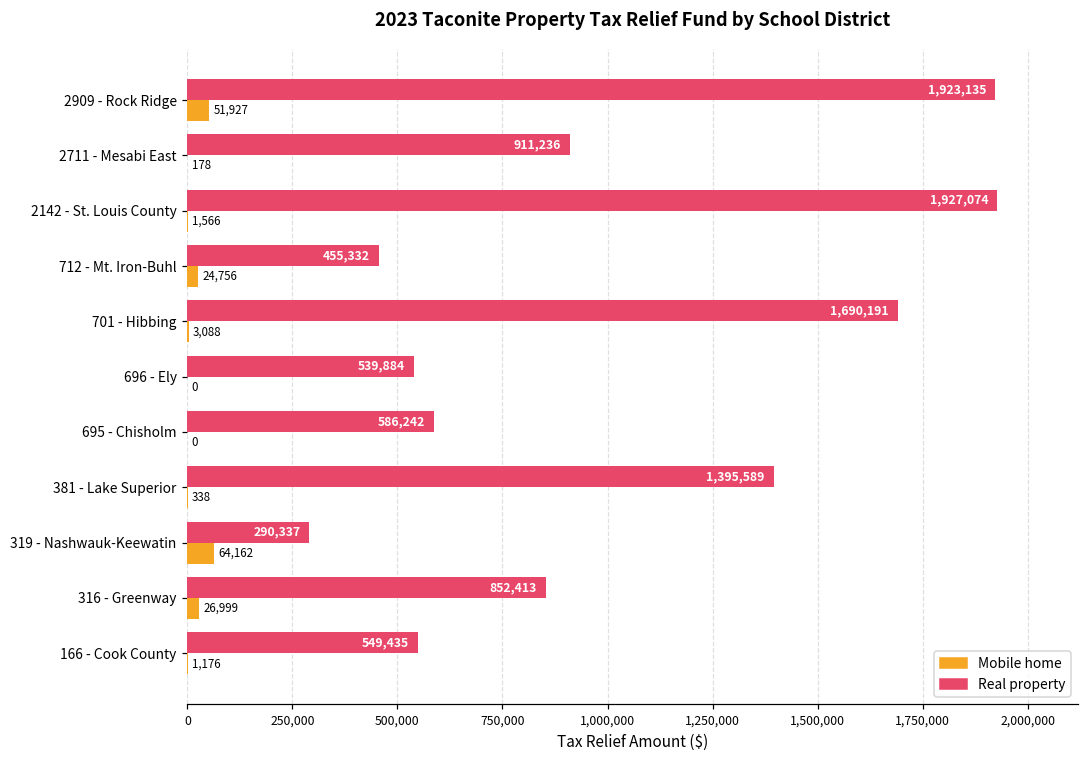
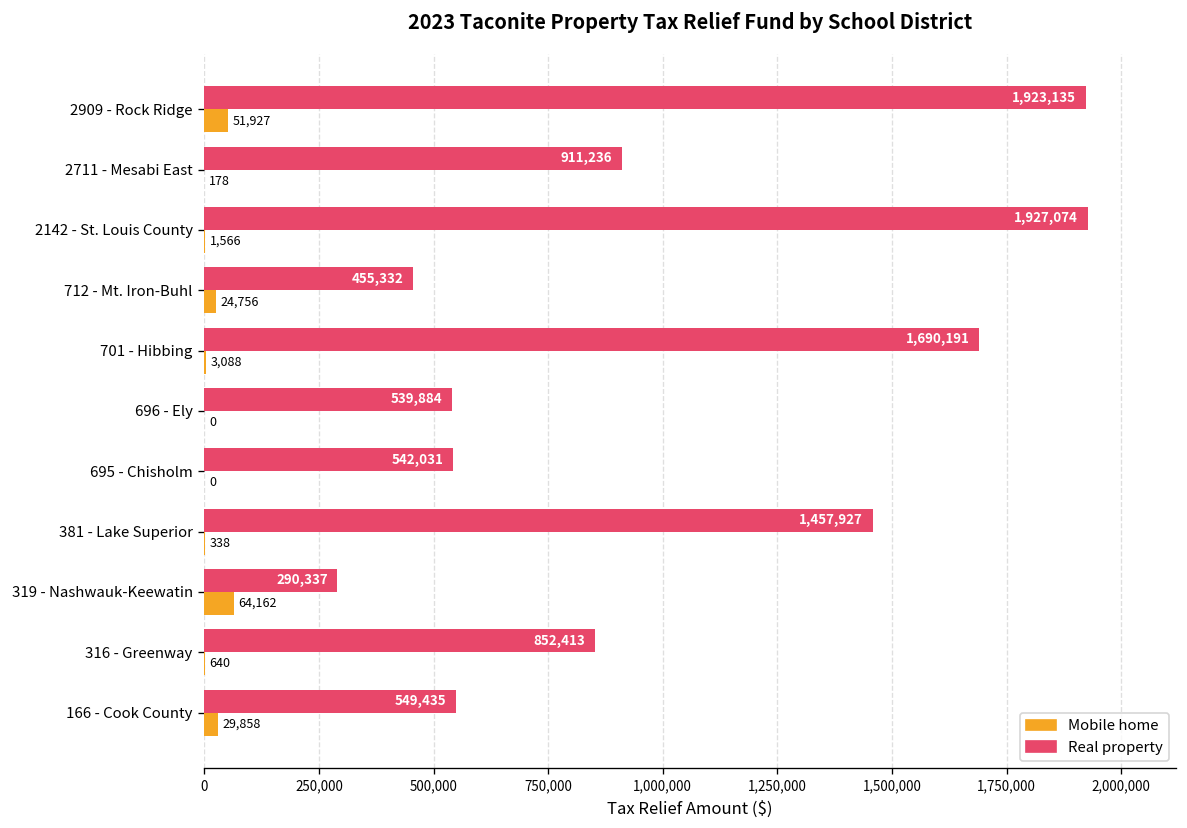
  {
    "Real property": {
      "2909 - Rock Ridge": "1,923,135",
      "2711 - Mesabi East": "911,236",
      "2142 - St. Louis County": "1,927,074",
      "712 - Mt. Iron-Buhl": "455,332",
      "701 - Hibbing": "1,690,191",
      "696 - Ely": "539,884",
-     "695 - Chisholm": "586,242",
-     "381 - Lake Superior": "1,395,589",
+     "695 - Chisholm": "542,031",
+     "381 - Lake Superior": "1,457,927",
      "319 - Nashwauk-Keewatin": "290,337",
      "316 - Greenway": "852,413",
      "166 - Cook County": "549,435"
    },
    "Mobile home": {
      "2909 - Rock Ridge": "51,927",
      "2711 - Mesabi East": "178",
      "2142 - St. Louis County": "1,566",
      "712 - Mt. Iron-Buhl": "24,756",
      "701 - Hibbing": "3,088",
      "696 - Ely": "0",
      "695 - Chisholm": "0",
      "381 - Lake Superior": "338",
      "319 - Nashwauk-Keewatin": "64,162",
-     "316 - Greenway": "26,999",
-     "166 - Cook County": "1,176"
+     "316 - Greenway": "640",
+     "166 - Cook County": "29,858"
    }
  }
